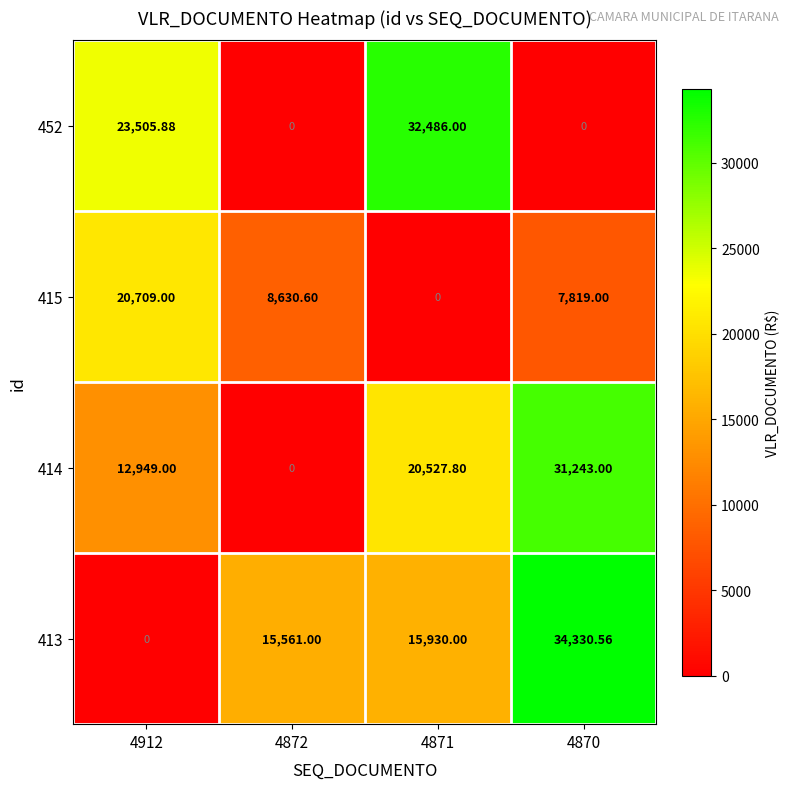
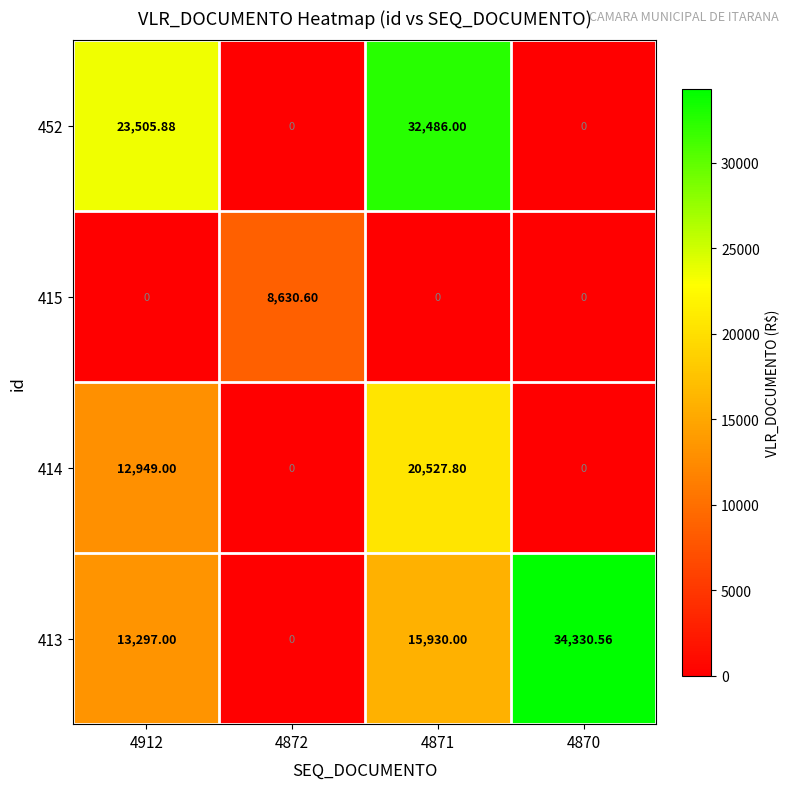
  {
    "452": {
      "4912": "23,505.88",
      "4872": "0",
      "4871": "32,486.00",
      "4870": "0"
    },
    "415": {
-     "4912": "20,709.00",
+     "4912": "0",
      "4872": "8,630.60",
      "4871": "0",
-     "4870": "7,819.00"
+     "4870": "0"
    },
    "414": {
      "4912": "12,949.00",
      "4872": "0",
      "4871": "20,527.80",
-     "4870": "31,243.00"
+     "4870": "0"
    },
    "413": {
-     "4912": "0",
-     "4872": "15,561.00",
+     "4912": "13,297.00",
+     "4872": "0",
      "4871": "15,930.00",
      "4870": "34,330.56"
    }
  }
